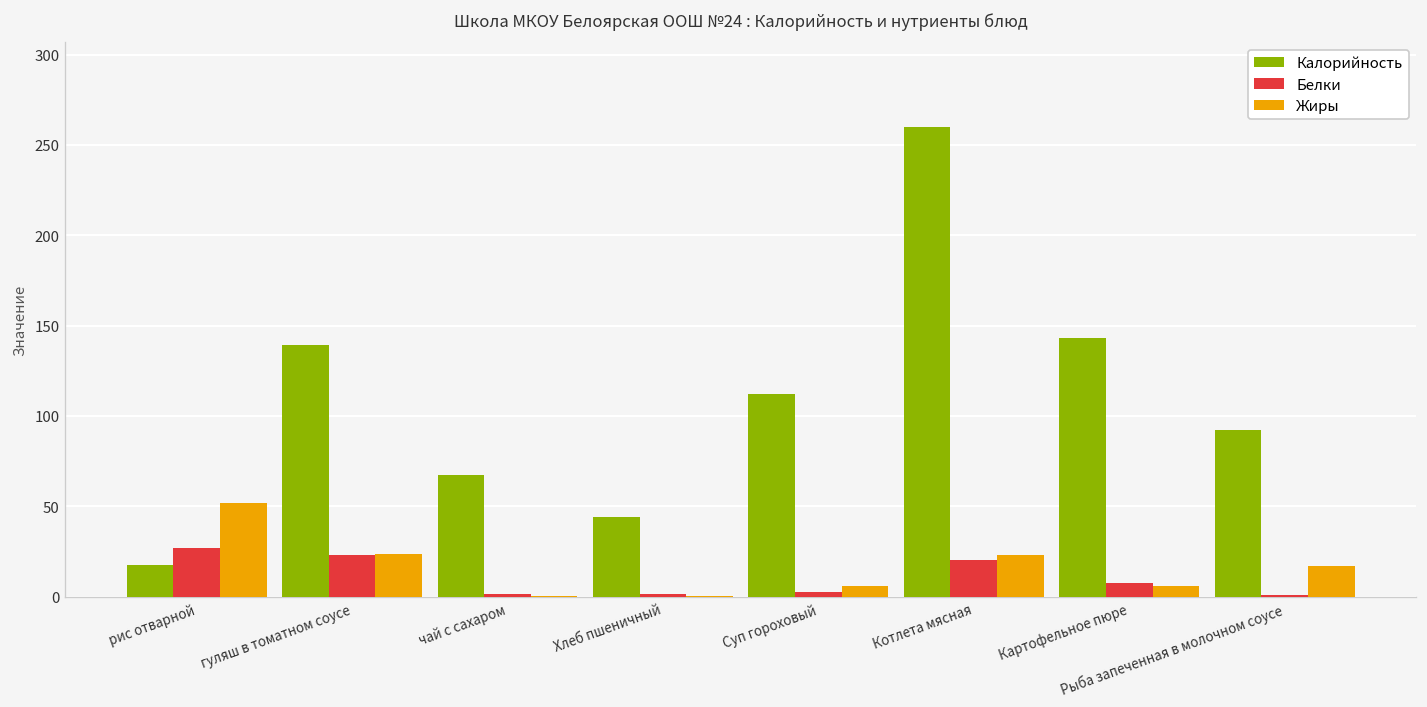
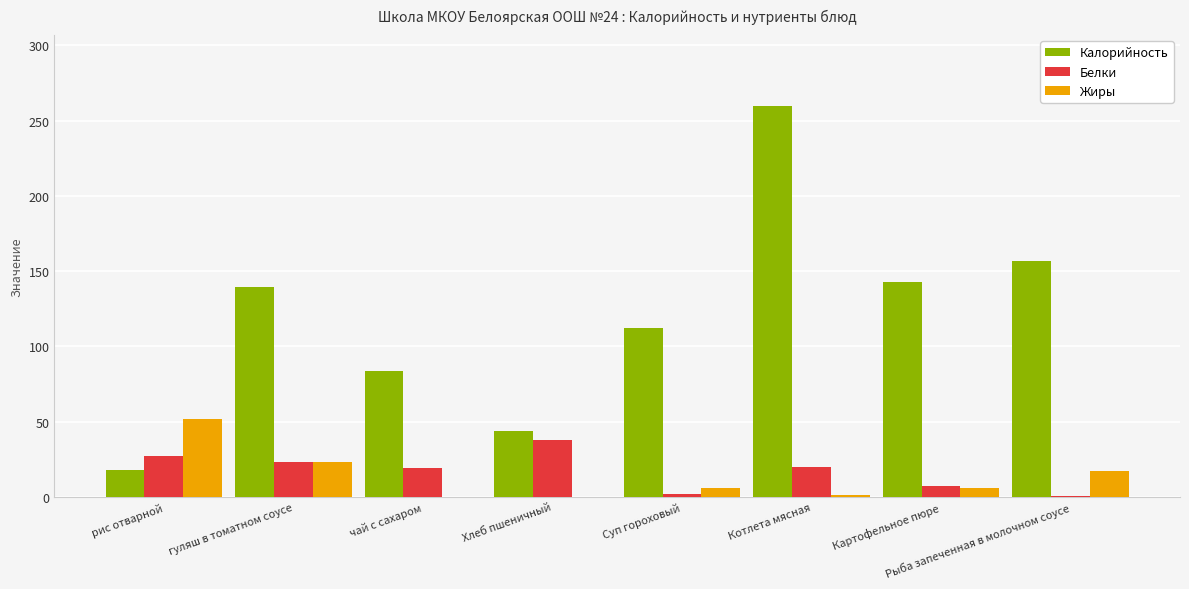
  {
    "Калорийность": {
      "рис отварной": 18,
      "гуляш в томатном соусе": 139,
-     "чай с сахаром": 68,
+     "чай с сахаром": 84,
      "Хлеб пшеничный": 44,
      "Суп гороховый": 112,
      "Котлета мясная": 260,
      "Картофельное пюре": 143,
-     "Рыба запеченная в молочном соусе": 92
+     "Рыба запеченная в молочном соусе": 157
    },
    "Белки": {
      "рис отварной": 27,
      "гуляш в томатном соусе": 23,
-     "чай с сахаром": 1,
-     "Хлеб пшеничный": 2,
+     "чай с сахаром": 19,
+     "Хлеб пшеничный": 38,
      "Суп гороховый": 2,
      "Котлета мясная": 20,
      "Картофельное пюре": 8
    },
    "Жиры": {
      "рис отварной": 52,
      "гуляш в томатном соусе": 24,
      "Суп гороховый": 6,
-     "Котлета мясная": 23,
+     "Котлета мясная": 1,
      "Картофельное пюре": 6,
      "Рыба запеченная в молочном соусе": 17
    }
  }
